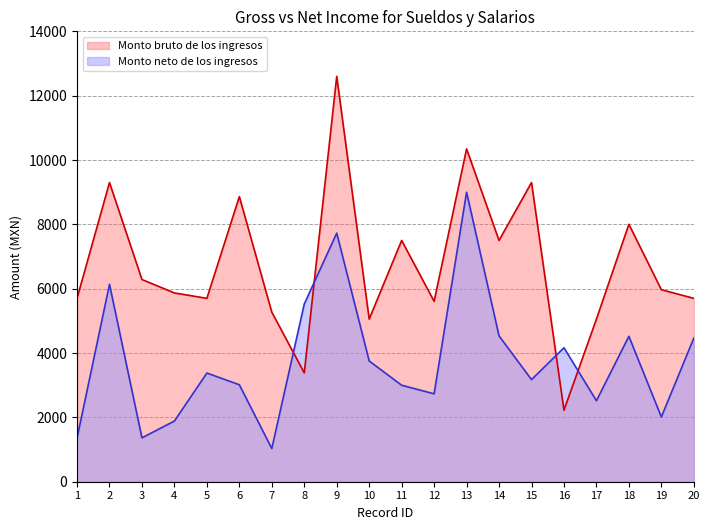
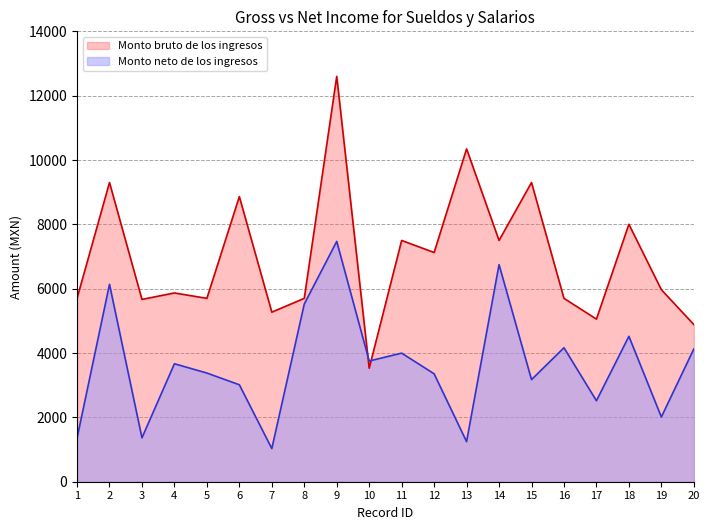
  {
    "Monto bruto de los ingresos": {
      "1": 5700,
      "2": 9300,
-     "3": 6300,
+     "3": 5700,
      "4": 5900,
      "5": 5700,
      "6": 8900,
      "7": 5300,
-     "8": 3400,
+     "8": 5700,
      "9": 12600,
-     "10": 5100,
+     "10": 3500,
      "11": 7500,
-     "12": 5600,
+     "12": 7100,
      "13": 10300,
      "14": 7500,
      "15": 9300,
-     "16": 2200,
+     "16": 5700,
      "17": 5100,
      "18": 8000,
      "19": 6000,
-     "20": 5700
+     "20": 4900
    },
    "Monto neto de los ingresos": {
      "1": 1400,
      "2": 6100,
      "3": 1400,
-     "4": 1900,
+     "4": 3700,
      "5": 3400,
      "6": 3000,
      "7": 1000,
      "8": 5500,
-     "9": 7700,
+     "9": 7500,
      "10": 3800,
-     "11": 3000,
-     "12": 2700,
-     "13": 9000,
-     "14": 4500,
+     "11": 4000,
+     "12": 3400,
+     "13": 1200,
+     "14": 6700,
      "15": 3200,
      "16": 4200,
      "17": 2500,
      "18": 4500,
      "19": 2000,
-     "20": 4500
+     "20": 4100
    }
  }
